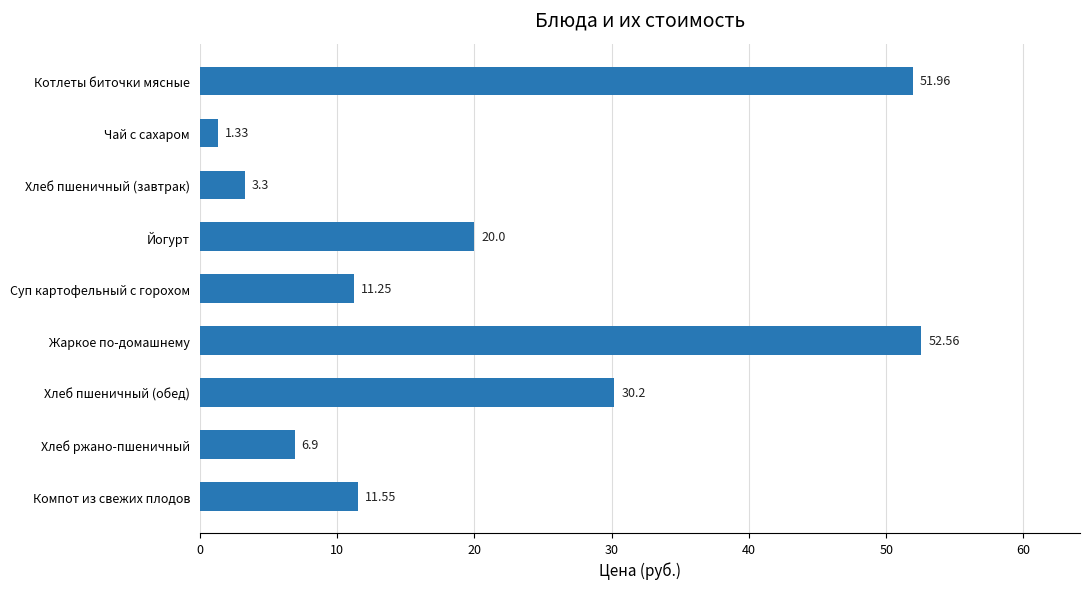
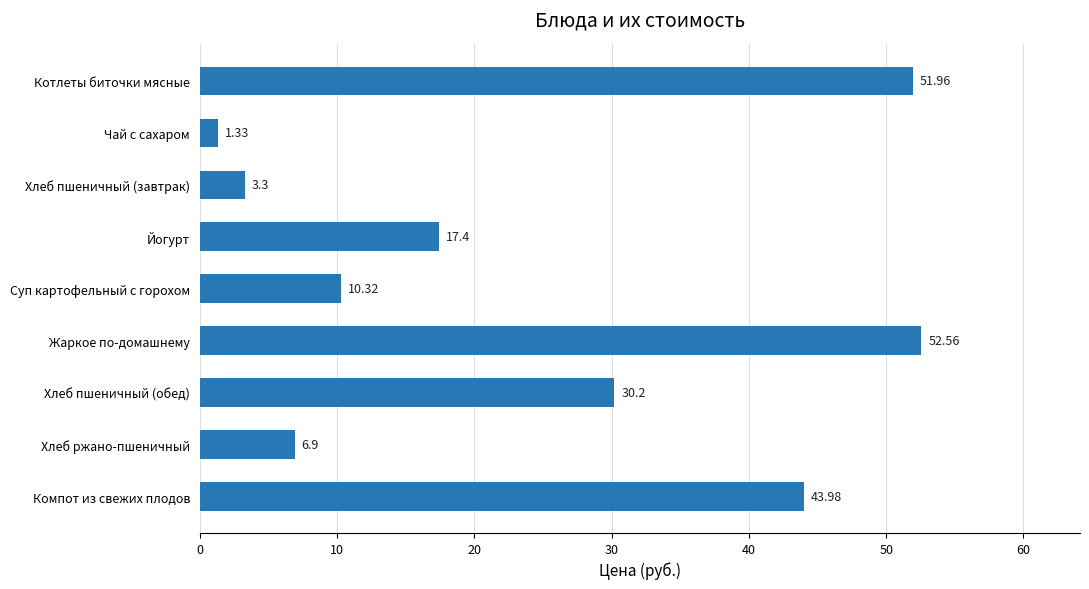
  {
    "Котлеты биточки мясные": 51.96,
    "Чай с сахаром": 1.33,
    "Хлеб пшеничный (завтрак)": 3.3,
-   "Йогурт": 20.0,
-   "Суп картофельный с горохом": 11.25,
+   "Йогурт": 17.4,
+   "Суп картофельный с горохом": 10.32,
    "Жаркое по-домашнему": 52.56,
    "Хлеб пшеничный (обед)": 30.2,
    "Хлеб ржано-пшеничный": 6.9,
-   "Компот из свежих плодов": 11.55
+   "Компот из свежих плодов": 43.98
  }
